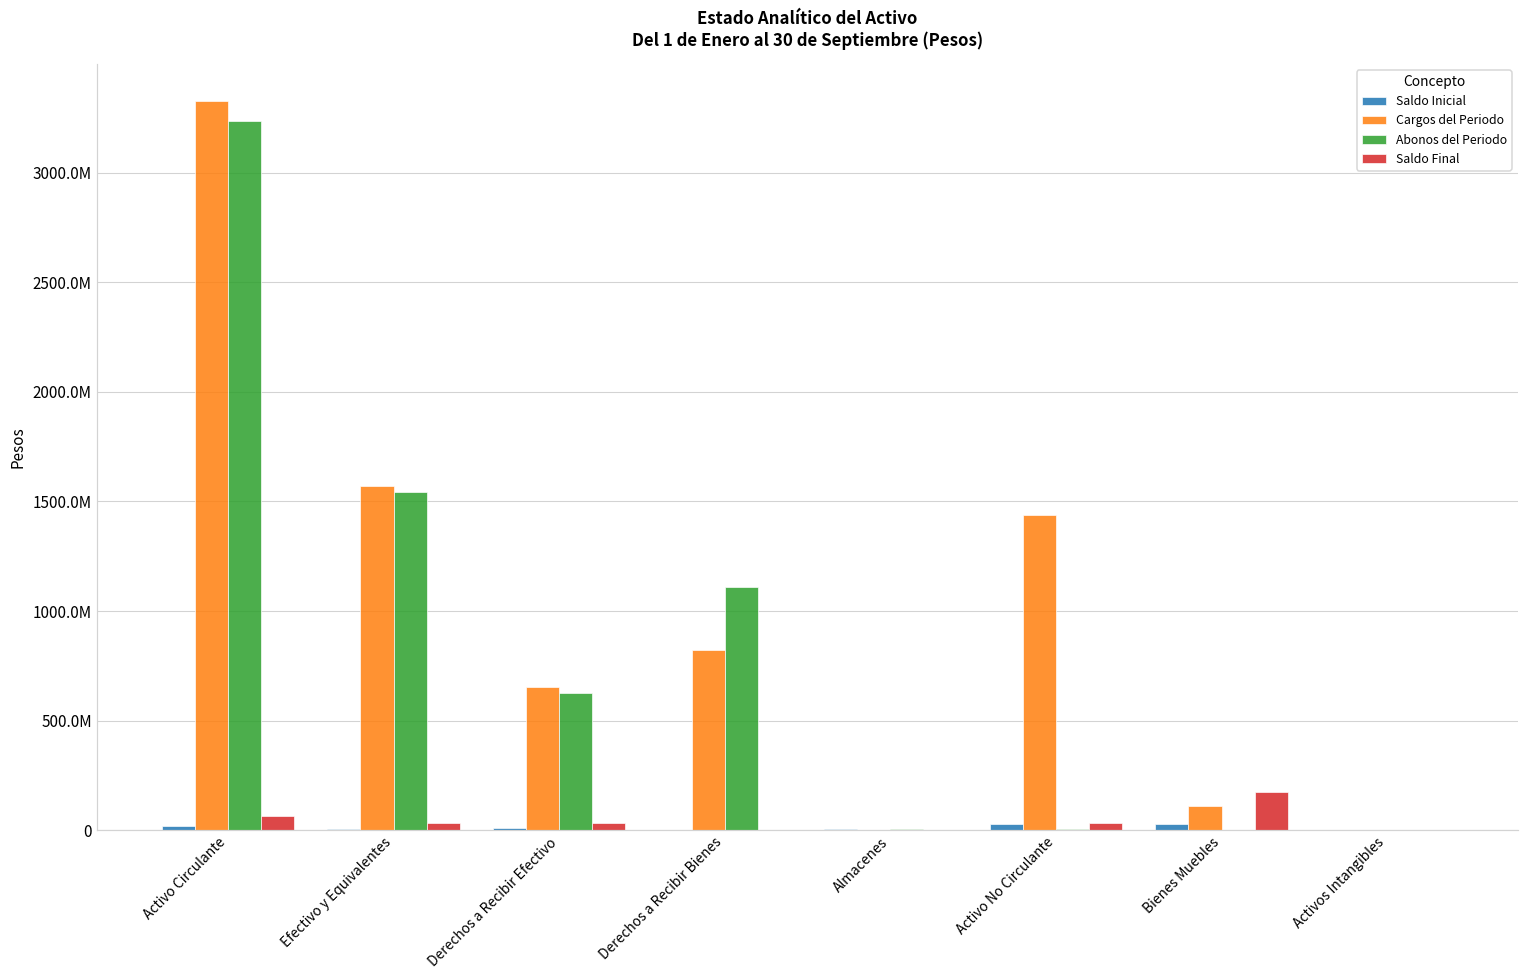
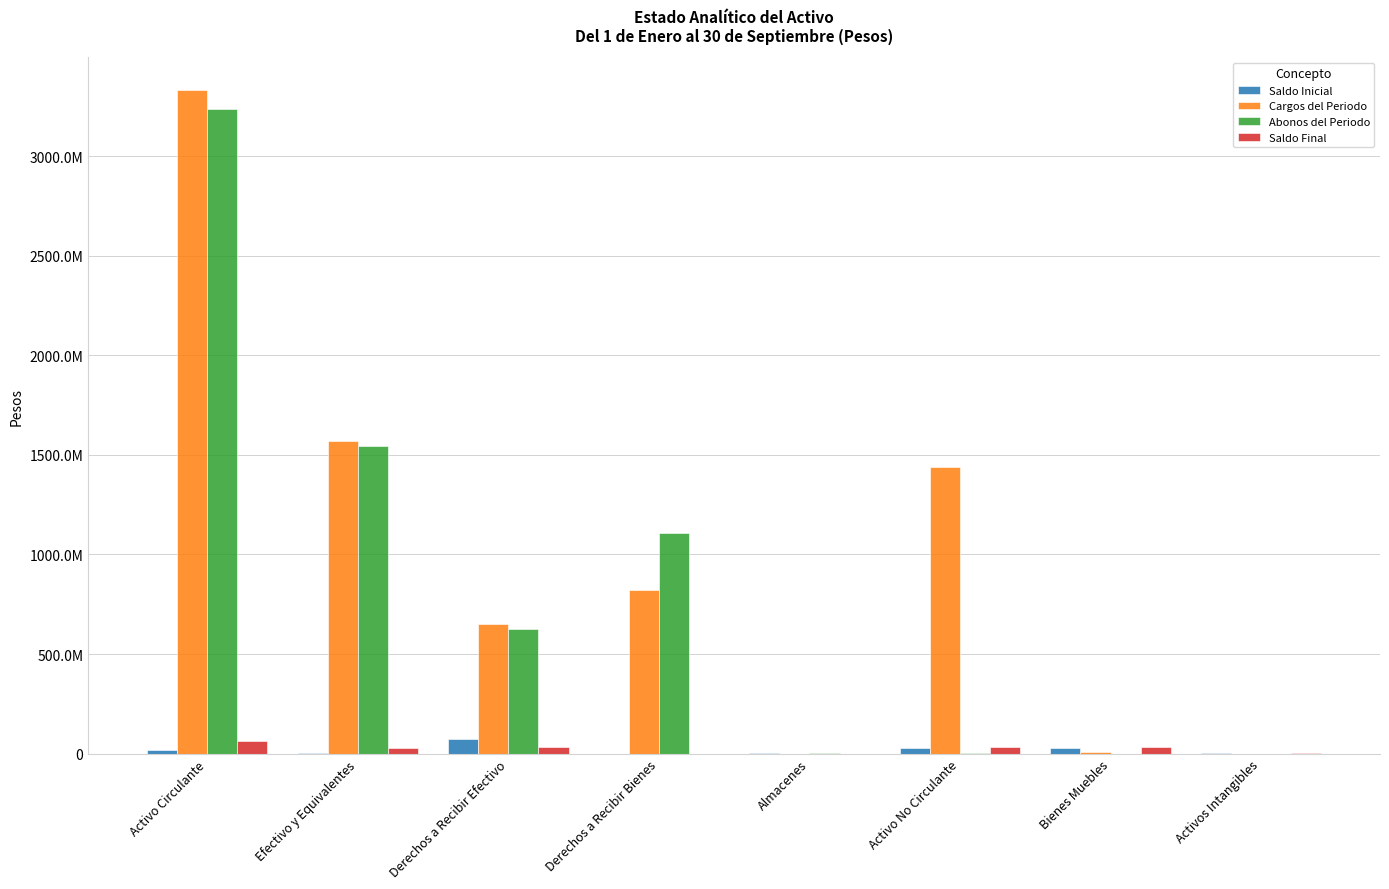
  {
    "Saldo Inicial": {
      "Activo Circulante": 20000000,
-     "Derechos a Recibir Efectivo": 10000000,
+     "Derechos a Recibir Efectivo": 70000000,
      "Activo No Circulante": 30000000,
      "Bienes Muebles": 30000000
    },
    "Cargos del Periodo": {
      "Activo Circulante": 3330000000,
      "Efectivo y Equivalentes": 1570000000,
      "Derechos a Recibir Efectivo": 650000000,
      "Derechos a Recibir Bienes": 820000000,
      "Almacenes": 0,
      "Activo No Circulante": 1440000000,
-     "Bienes Muebles": 110000000,
+     "Bienes Muebles": 10000000,
      "Activos Intangibles": 0
    },
    "Abonos del Periodo": {
      "Activo Circulante": 3240000000,
      "Efectivo y Equivalentes": 1540000000,
      "Derechos a Recibir Efectivo": 620000000,
      "Derechos a Recibir Bienes": 1110000000,
      "Activos Intangibles": 0
    },
    "Saldo Final": {
      "Activo Circulante": 70000000,
      "Efectivo y Equivalentes": 30000000,
      "Derechos a Recibir Efectivo": 30000000,
      "Almacenes": 0,
      "Activo No Circulante": 30000000,
-     "Bienes Muebles": 180000000
+     "Bienes Muebles": 40000000
    }
  }
